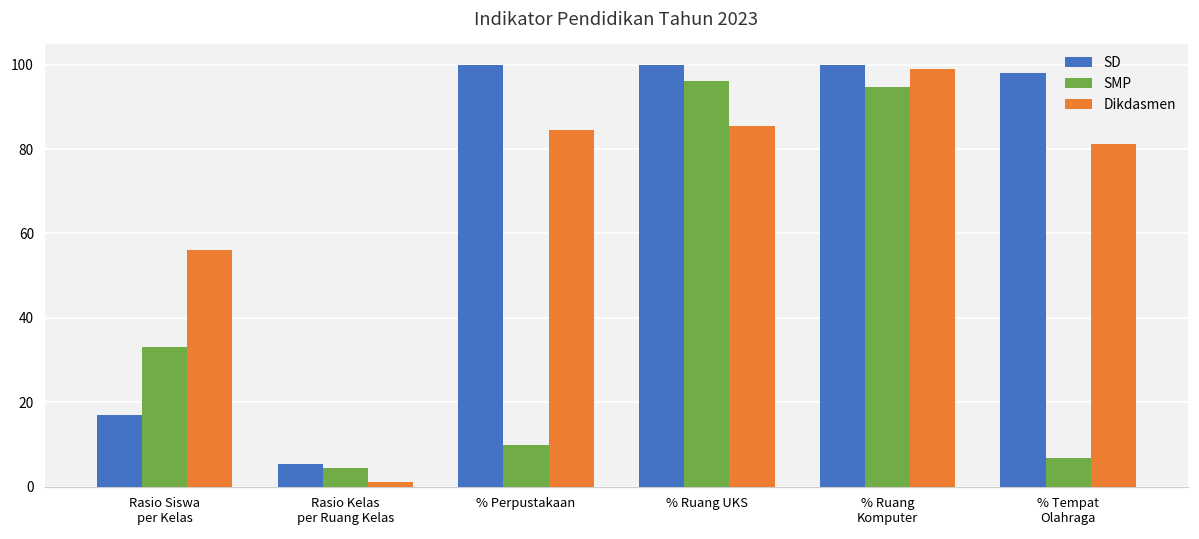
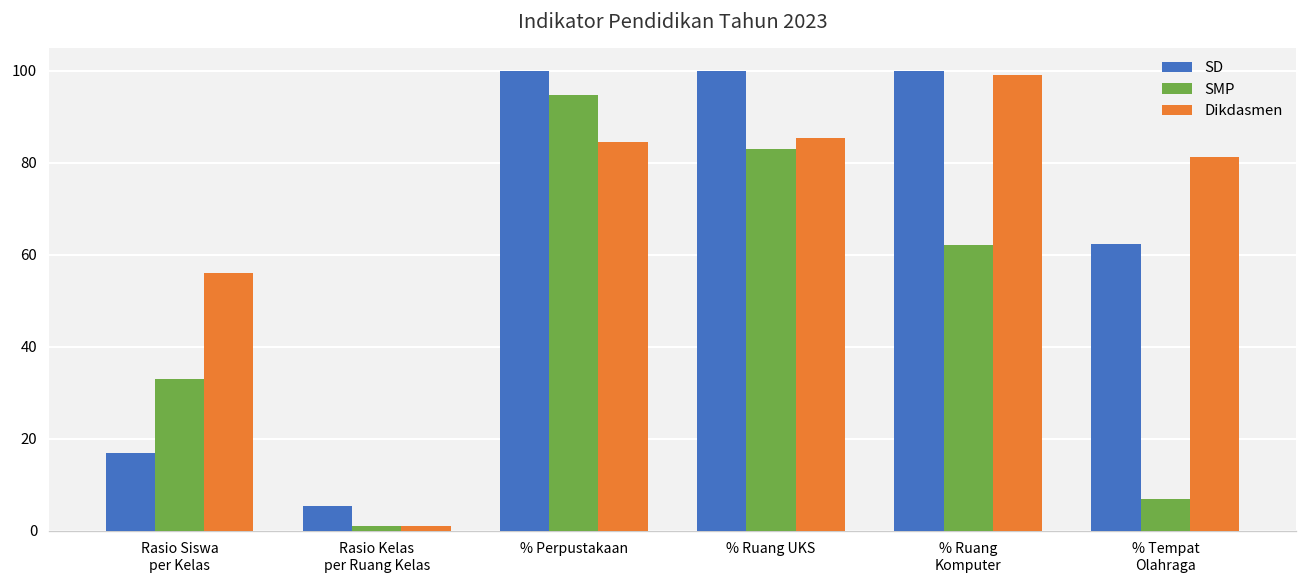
  {
    "SD": {
      "Rasio Siswa per Kelas": 17,
      "Rasio Kelas per Ruang Kelas": 5,
      "% Perpustakaan": 100,
      "% Ruang UKS": 100,
      "% Ruang Komputer": 100,
-     "% Tempat Olahraga": 98
+     "% Tempat Olahraga": 62
    },
    "SMP": {
      "Rasio Siswa per Kelas": 33,
-     "Rasio Kelas per Ruang Kelas": 4,
-     "% Perpustakaan": 10,
-     "% Ruang UKS": 96,
-     "% Ruang Komputer": 95,
+     "Rasio Kelas per Ruang Kelas": 1,
+     "% Perpustakaan": 95,
+     "% Ruang UKS": 83,
+     "% Ruang Komputer": 62,
      "% Tempat Olahraga": 7
    },
    "Dikdasmen": {
      "Rasio Siswa per Kelas": 56,
      "Rasio Kelas per Ruang Kelas": 1,
      "% Perpustakaan": 84,
      "% Ruang UKS": 85,
      "% Ruang Komputer": 99,
      "% Tempat Olahraga": 81
    }
  }
